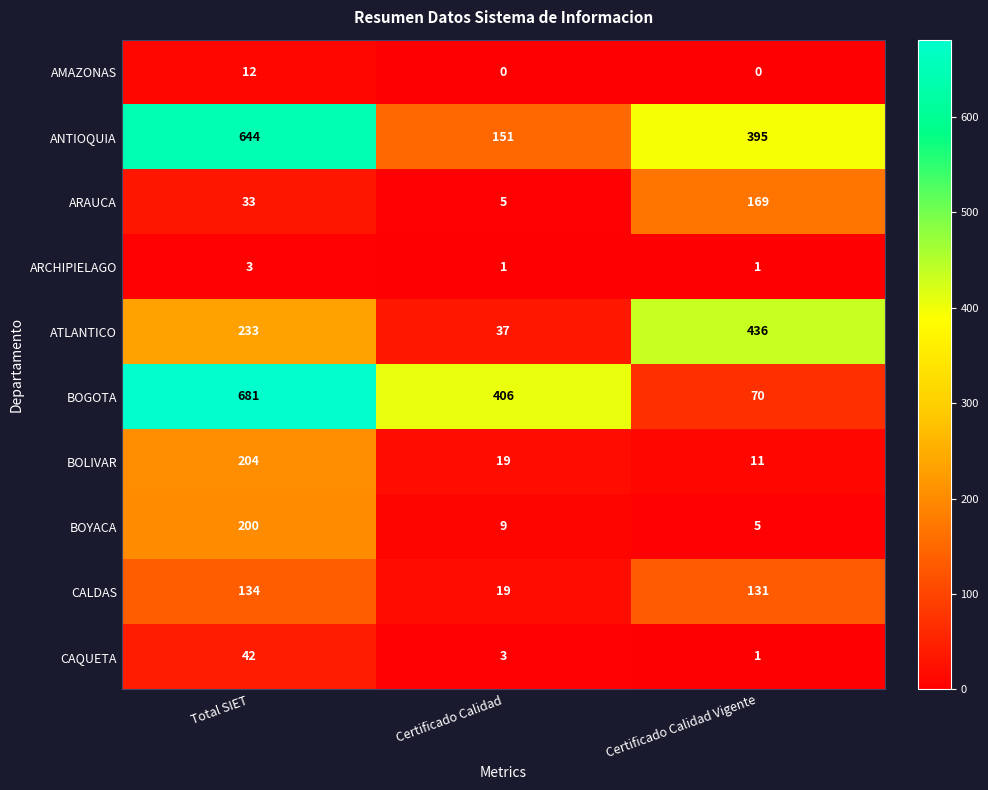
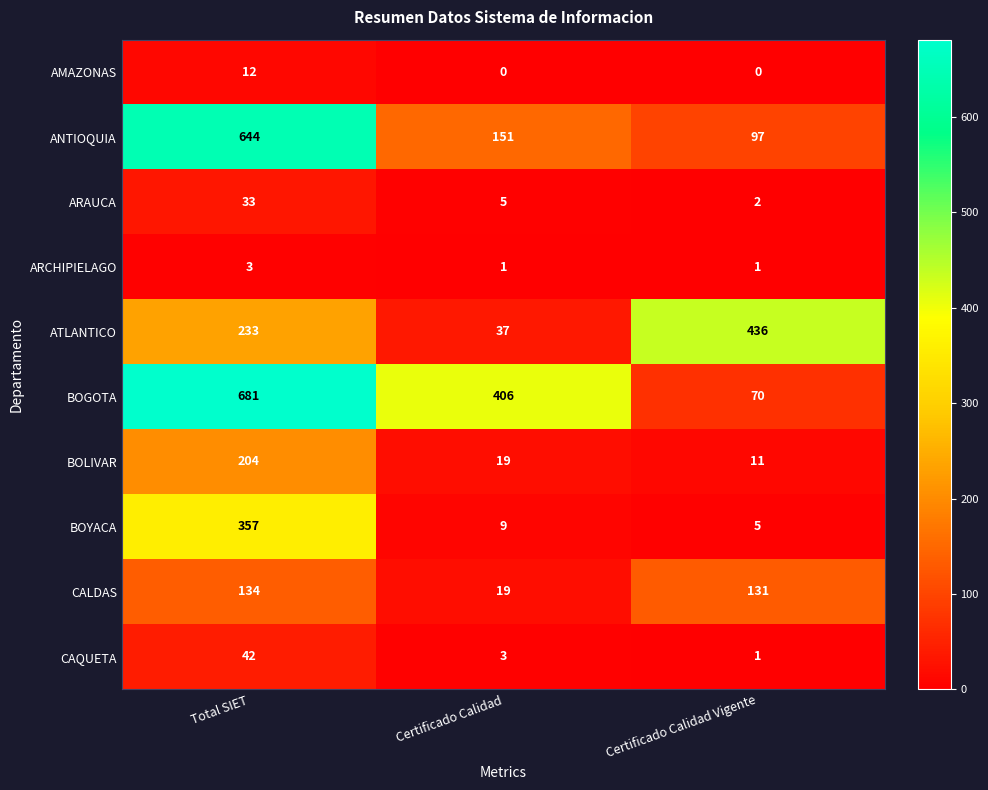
  {
    "AMAZONAS": {
      "Total SIET": 12,
      "Certificado Calidad": 0,
      "Certificado Calidad Vigente": 0
    },
    "ANTIOQUIA": {
      "Total SIET": 644,
      "Certificado Calidad": 151,
-     "Certificado Calidad Vigente": 395
+     "Certificado Calidad Vigente": 97
    },
    "ARAUCA": {
      "Total SIET": 33,
      "Certificado Calidad": 5,
-     "Certificado Calidad Vigente": 169
+     "Certificado Calidad Vigente": 2
    },
    "ARCHIPIELAGO": {
      "Total SIET": 3,
      "Certificado Calidad": 1,
      "Certificado Calidad Vigente": 1
    },
    "ATLANTICO": {
      "Total SIET": 233,
      "Certificado Calidad": 37,
      "Certificado Calidad Vigente": 436
    },
    "BOGOTA": {
      "Total SIET": 681,
      "Certificado Calidad": 406,
      "Certificado Calidad Vigente": 70
    },
    "BOLIVAR": {
      "Total SIET": 204,
      "Certificado Calidad": 19,
      "Certificado Calidad Vigente": 11
    },
    "BOYACA": {
-     "Total SIET": 200,
+     "Total SIET": 357,
      "Certificado Calidad": 9,
      "Certificado Calidad Vigente": 5
    },
    "CALDAS": {
      "Total SIET": 134,
      "Certificado Calidad": 19,
      "Certificado Calidad Vigente": 131
    },
    "CAQUETA": {
      "Total SIET": 42,
      "Certificado Calidad": 3,
      "Certificado Calidad Vigente": 1
    }
  }
